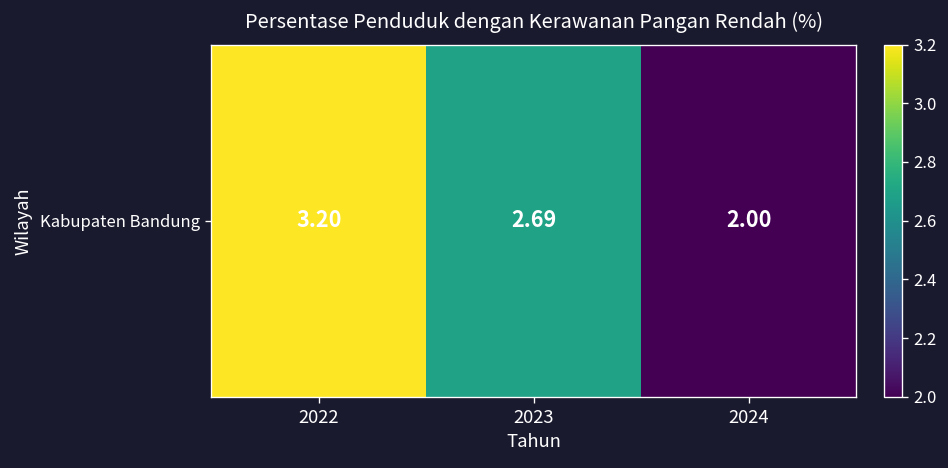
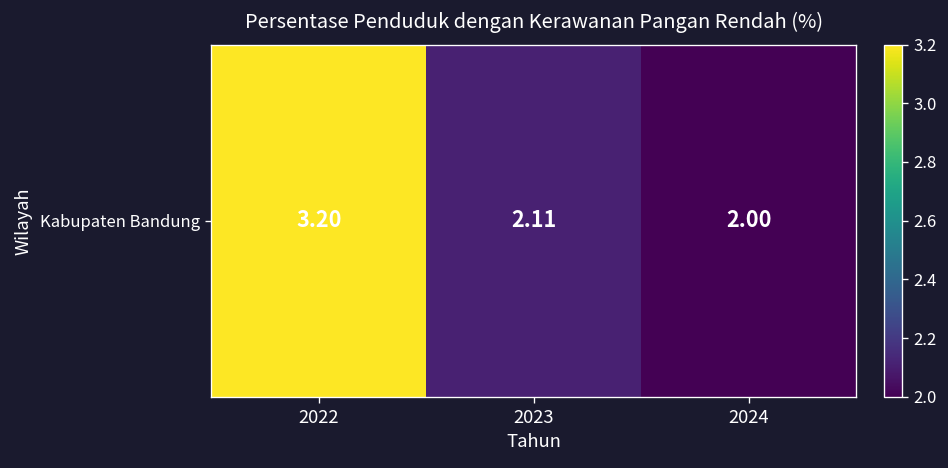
  {
    "Kabupaten Bandung": {
      "2022": 3.20,
-     "2023": 2.69,
+     "2023": 2.11,
      "2024": 2.00
    }
  }
